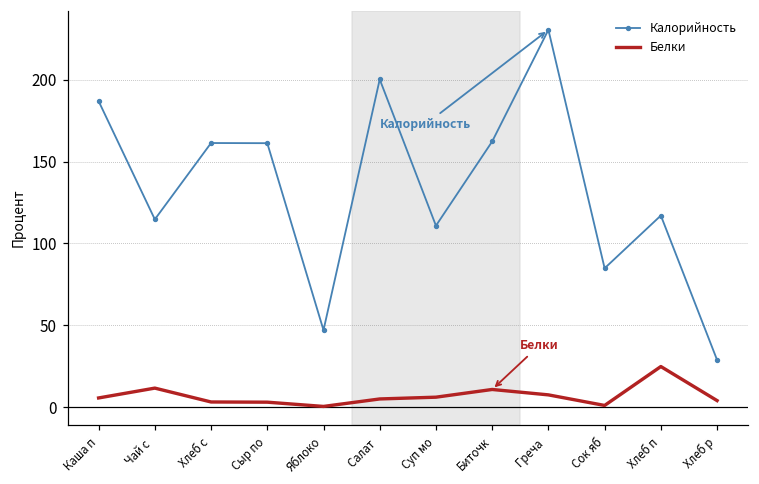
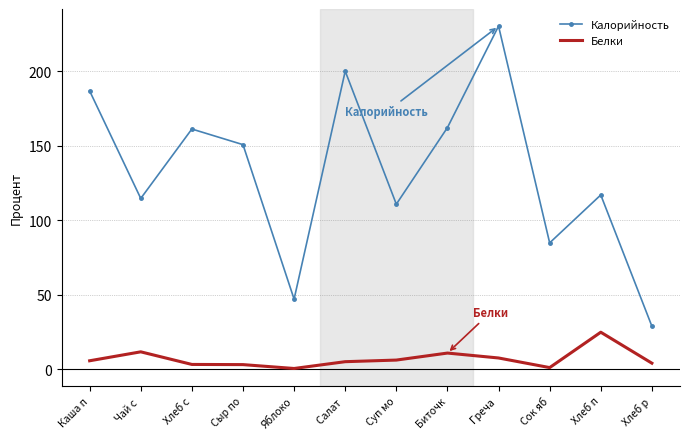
  {
    "Калорийность": {
      "Каша п": 187,
      "Чай с": 115,
      "Хлеб с": 161,
-     "Сыр по": 161,
+     "Сыр по": 151,
      "Яблоко": 47,
      "Салат": 200,
      "Суп мо": 111,
      "Биточк": 162,
      "Греча": 230,
      "Сок яб": 85,
      "Хлеб п": 117,
      "Хлеб р": 29
    },
    "Белки": {
      "Каша п": 6,
      "Чай с": 12,
      "Хлеб с": 3,
      "Сыр по": 3,
      "Яблоко": 0,
      "Салат": 5,
      "Суп мо": 6,
      "Биточк": 11,
      "Греча": 7,
      "Сок яб": 1,
      "Хлеб п": 25,
      "Хлеб р": 4
    }
  }
